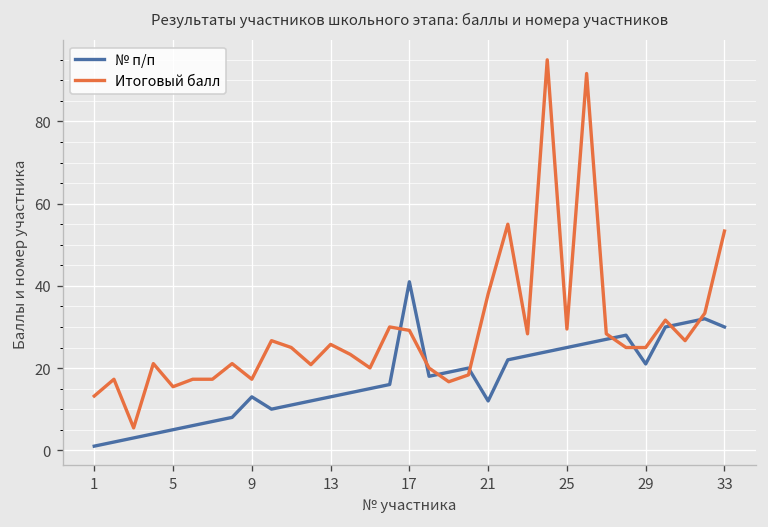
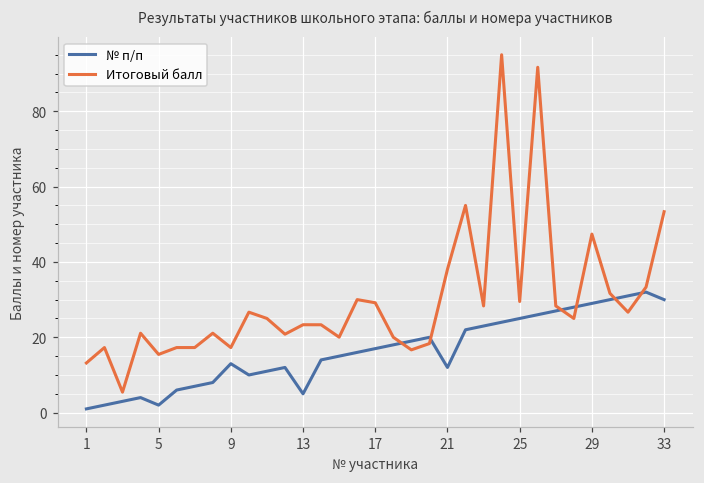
  {
    "№ п/п": {
      "1": 1,
-     "5": 5,
+     "5": 2,
      "9": 13,
-     "13": 13,
-     "17": 41,
+     "13": 5,
+     "17": 17,
      "21": 12,
      "25": 25,
-     "29": 21,
+     "29": 29,
      "33": 30
    },
    "Итоговый балл": {
      "1": 13,
      "5": 15,
      "9": 17,
-     "13": 26,
+     "13": 23,
      "17": 29,
      "21": 38,
      "25": 30,
-     "29": 25,
+     "29": 47,
      "33": 53
    }
  }
